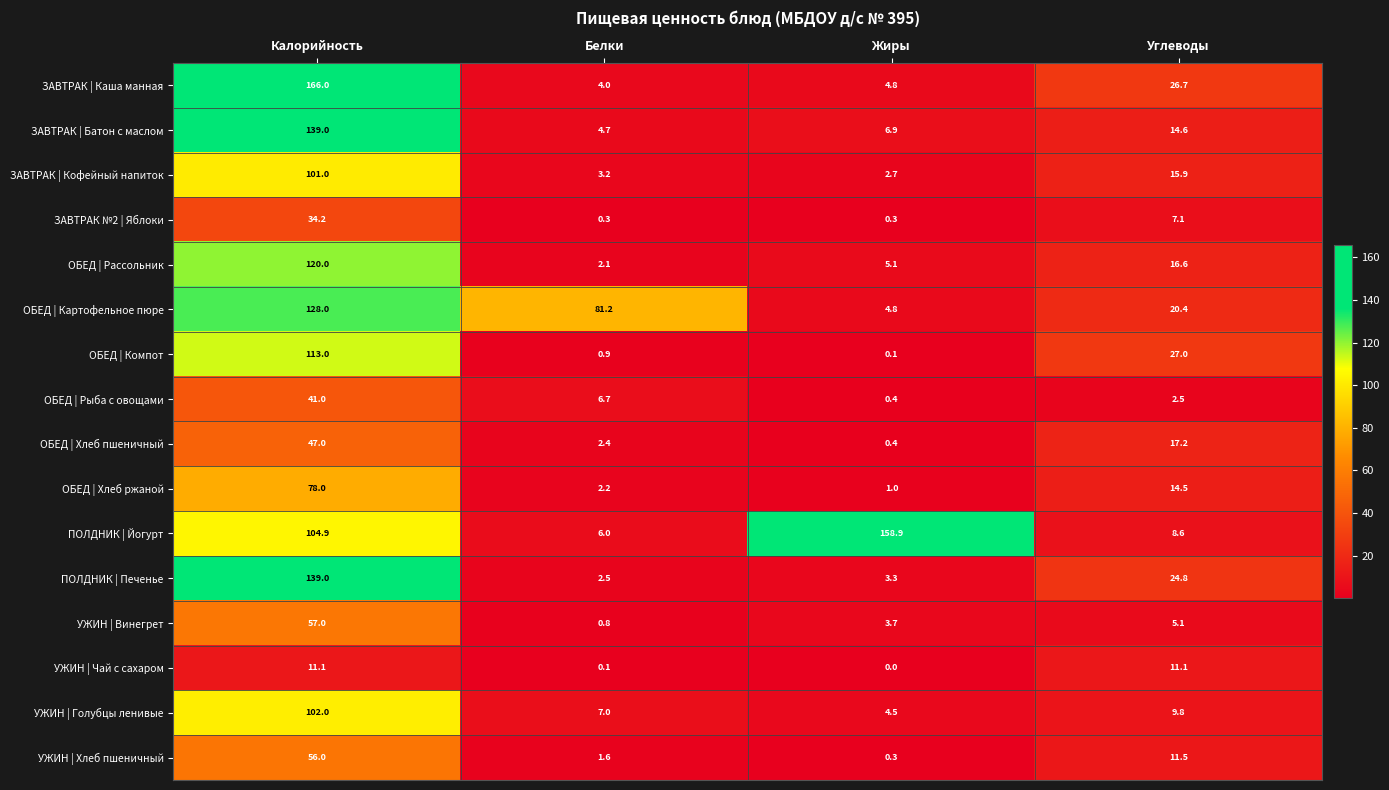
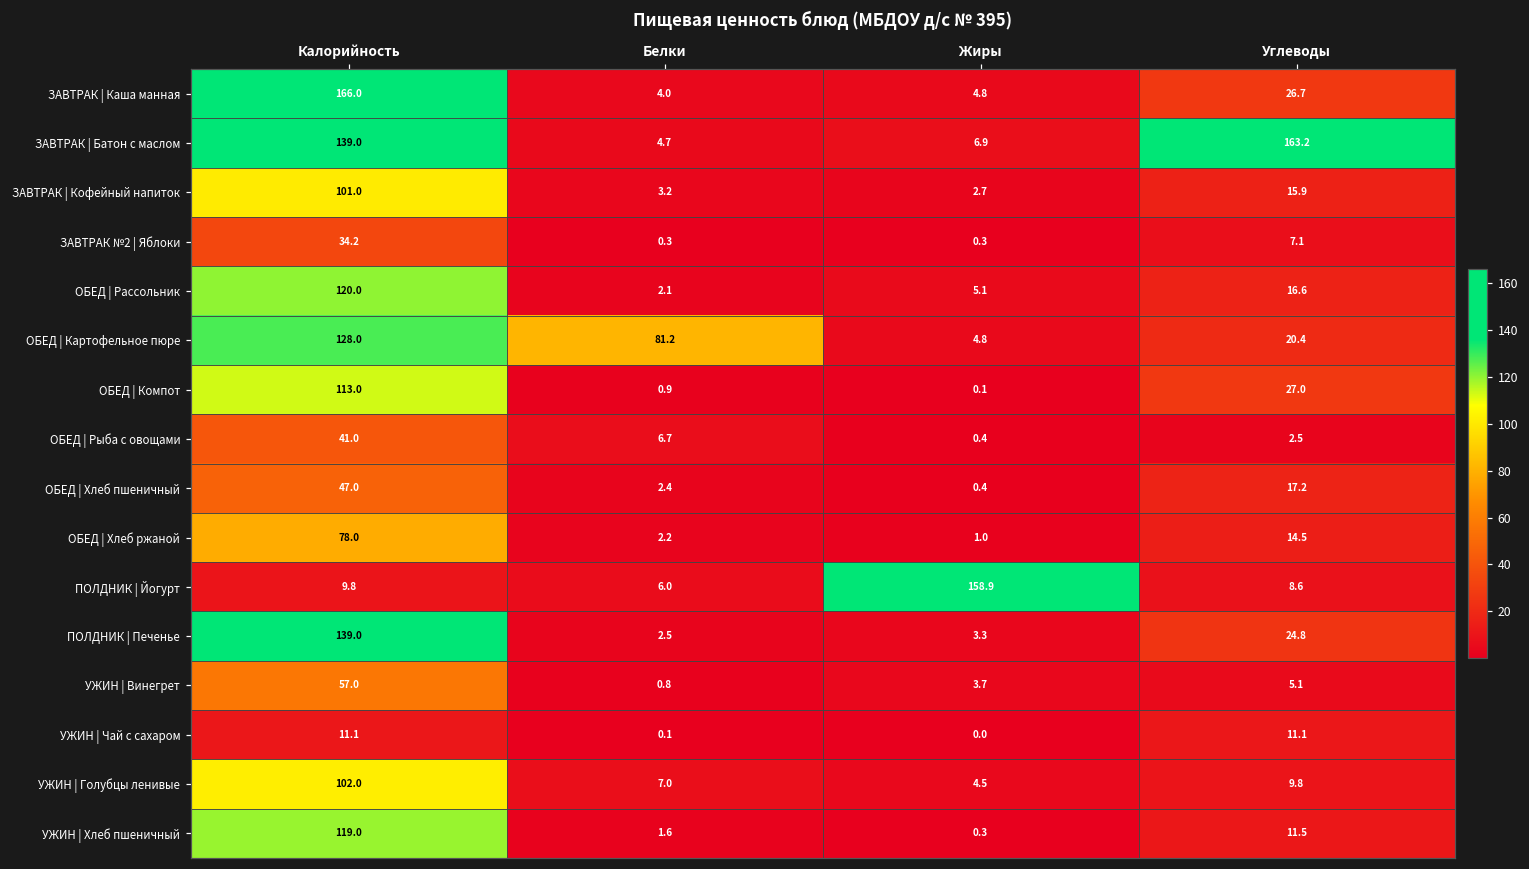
  {
    "ЗАВТРАК | Каша манная": {
      "Калорийность": 166.0,
      "Белки": 4.0,
      "Жиры": 4.8,
      "Углеводы": 26.7
    },
    "ЗАВТРАК | Батон с маслом": {
      "Калорийность": 139.0,
      "Белки": 4.7,
      "Жиры": 6.9,
-     "Углеводы": 14.6
+     "Углеводы": 163.2
    },
    "ЗАВТРАК | Кофейный напиток": {
      "Калорийность": 101.0,
      "Белки": 3.2,
      "Жиры": 2.7,
      "Углеводы": 15.9
    },
    "ЗАВТРАК №2 | Яблоки": {
      "Калорийность": 34.2,
      "Белки": 0.3,
      "Жиры": 0.3,
      "Углеводы": 7.1
    },
    "ОБЕД | Рассольник": {
      "Калорийность": 120.0,
      "Белки": 2.1,
      "Жиры": 5.1,
      "Углеводы": 16.6
    },
    "ОБЕД | Картофельное пюре": {
      "Калорийность": 128.0,
      "Белки": 81.2,
      "Жиры": 4.8,
      "Углеводы": 20.4
    },
    "ОБЕД | Компот": {
      "Калорийность": 113.0,
      "Белки": 0.9,
      "Жиры": 0.1,
      "Углеводы": 27.0
    },
    "ОБЕД | Рыба с овощами": {
      "Калорийность": 41.0,
      "Белки": 6.7,
      "Жиры": 0.4,
      "Углеводы": 2.5
    },
    "ОБЕД | Хлеб пшеничный": {
      "Калорийность": 47.0,
      "Белки": 2.4,
      "Жиры": 0.4,
      "Углеводы": 17.2
    },
    "ОБЕД | Хлеб ржаной": {
      "Калорийность": 78.0,
      "Белки": 2.2,
      "Жиры": 1.0,
      "Углеводы": 14.5
    },
    "ПОЛДНИК | Йогурт": {
-     "Калорийность": 104.9,
+     "Калорийность": 9.8,
      "Белки": 6.0,
      "Жиры": 158.9,
      "Углеводы": 8.6
    },
    "ПОЛДНИК | Печенье": {
      "Калорийность": 139.0,
      "Белки": 2.5,
      "Жиры": 3.3,
      "Углеводы": 24.8
    },
    "УЖИН | Винегрет": {
      "Калорийность": 57.0,
      "Белки": 0.8,
      "Жиры": 3.7,
      "Углеводы": 5.1
    },
    "УЖИН | Чай с сахаром": {
      "Калорийность": 11.1,
      "Белки": 0.1,
      "Жиры": 0.0,
      "Углеводы": 11.1
    },
    "УЖИН | Голубцы ленивые": {
      "Калорийность": 102.0,
      "Белки": 7.0,
      "Жиры": 4.5,
      "Углеводы": 9.8
    },
    "УЖИН | Хлеб пшеничный": {
-     "Калорийность": 56.0,
+     "Калорийность": 119.0,
      "Белки": 1.6,
      "Жиры": 0.3,
      "Углеводы": 11.5
    }
  }
